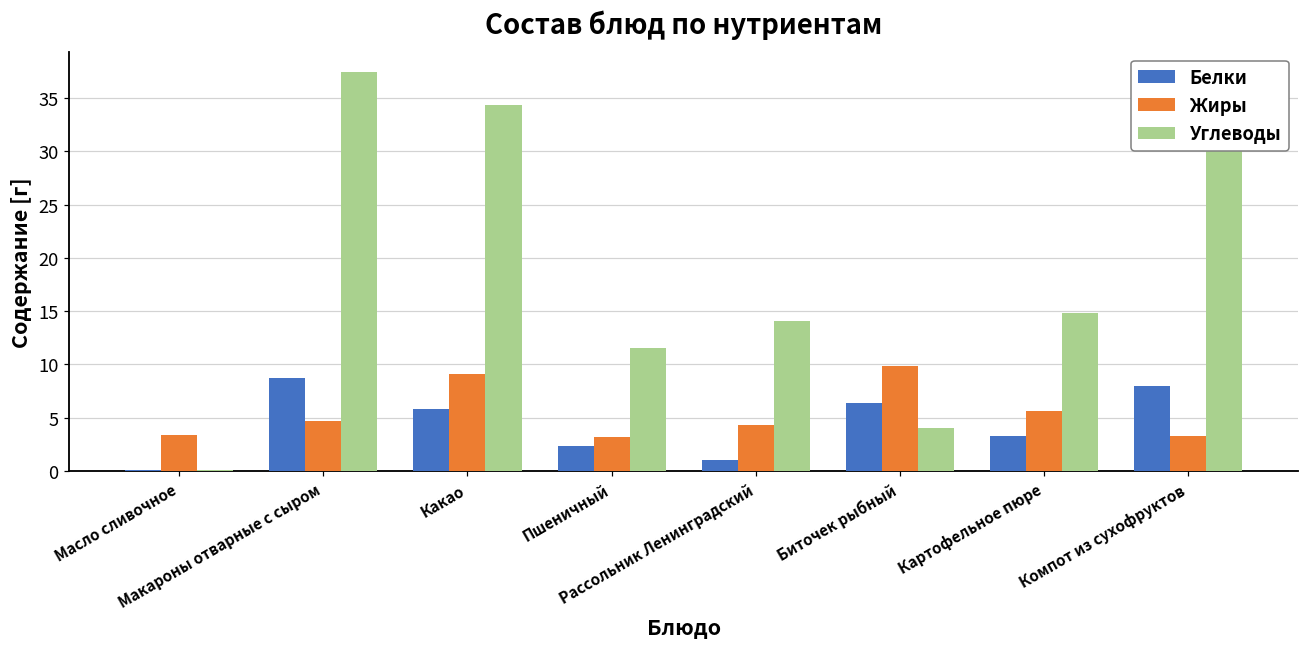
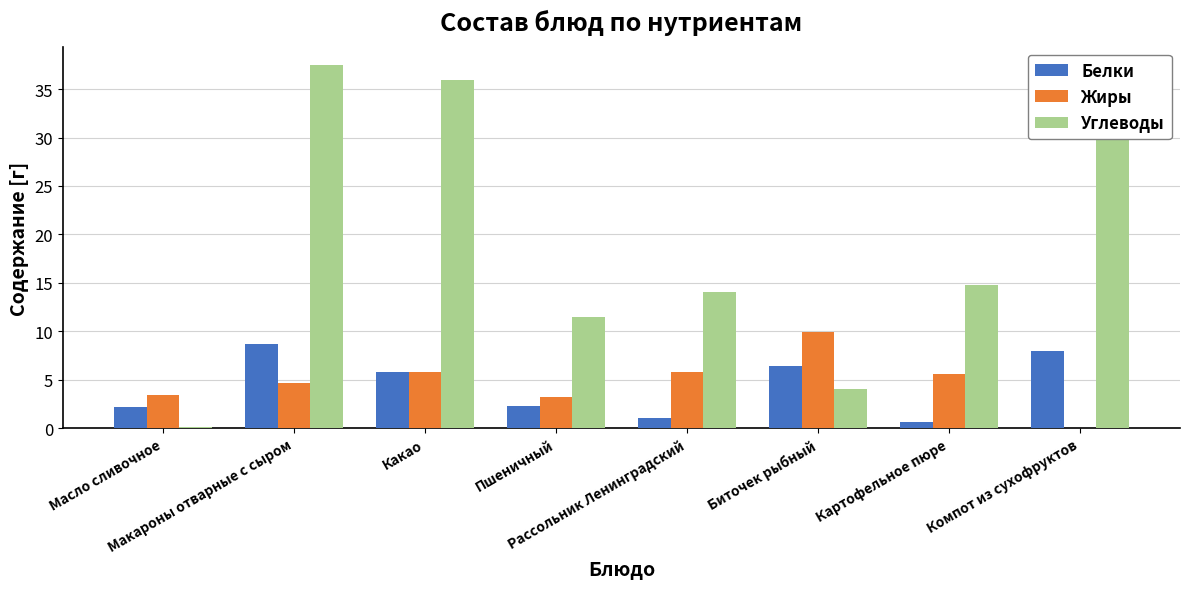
  {
    "Белки": {
-     "Масло сливочное": 0,
+     "Масло сливочное": 2,
      "Макароны отварные с сыром": 9,
      "Какао": 6,
      "Пшеничный": 2,
      "Рассольник Ленинградский": 1,
      "Биточек рыбный": 6,
-     "Картофельное пюре": 3,
+     "Картофельное пюре": 1,
      "Компот из сухофруктов": 8
    },
    "Жиры": {
      "Масло сливочное": 3,
      "Макароны отварные с сыром": 5,
-     "Какао": 9,
+     "Какао": 6,
      "Пшеничный": 3,
-     "Рассольник Ленинградский": 4,
+     "Рассольник Ленинградский": 6,
      "Биточек рыбный": 10,
      "Картофельное пюре": 6,
-     "Компот из сухофруктов": 3
+     "Компот из сухофруктов": 0
    },
    "Углеводы": {
      "Макароны отварные с сыром": 38,
-     "Какао": 34,
+     "Какао": 36,
      "Пшеничный": 12,
      "Рассольник Ленинградский": 14,
      "Биточек рыбный": 4,
      "Картофельное пюре": 15
    }
  }
